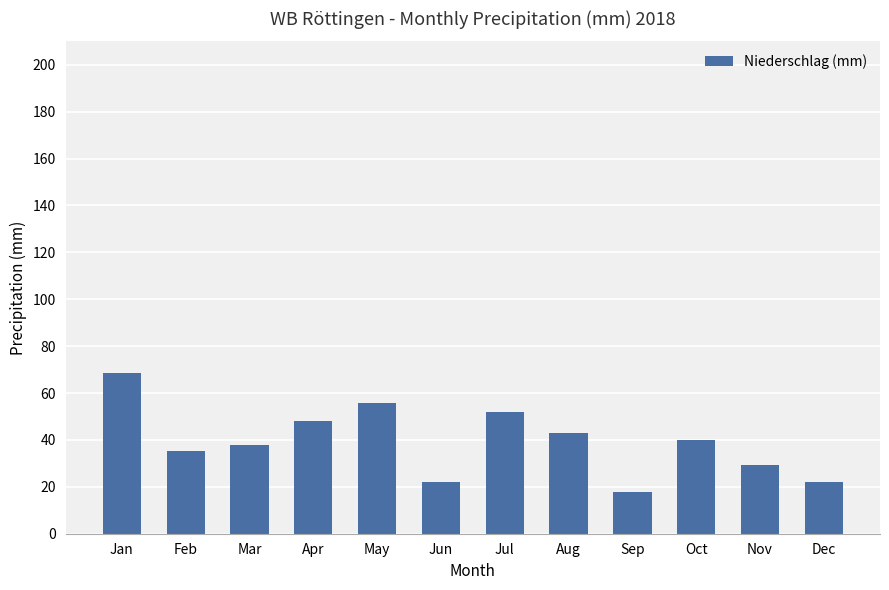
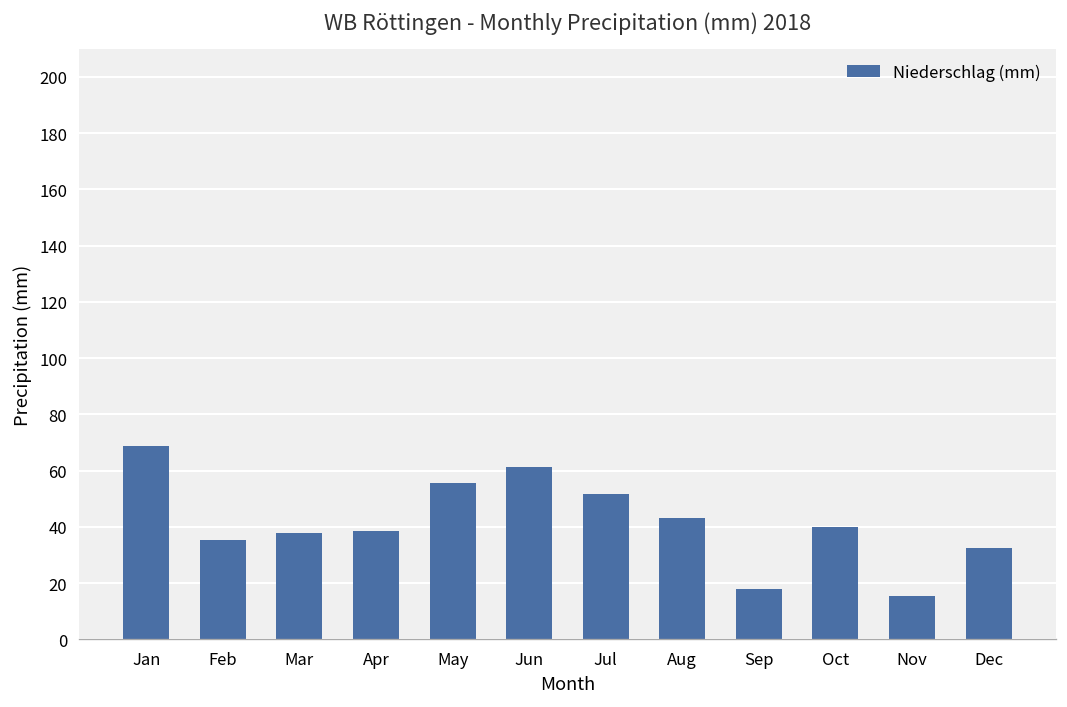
  {
    "Jan": 69,
    "Feb": 35,
    "Mar": 38,
-   "Apr": 48,
+   "Apr": 38,
    "May": 56,
-   "Jun": 22,
+   "Jun": 61,
    "Jul": 52,
    "Aug": 43,
    "Sep": 18,
    "Oct": 40,
-   "Nov": 29,
-   "Dec": 22
+   "Nov": 15,
+   "Dec": 32
  }
